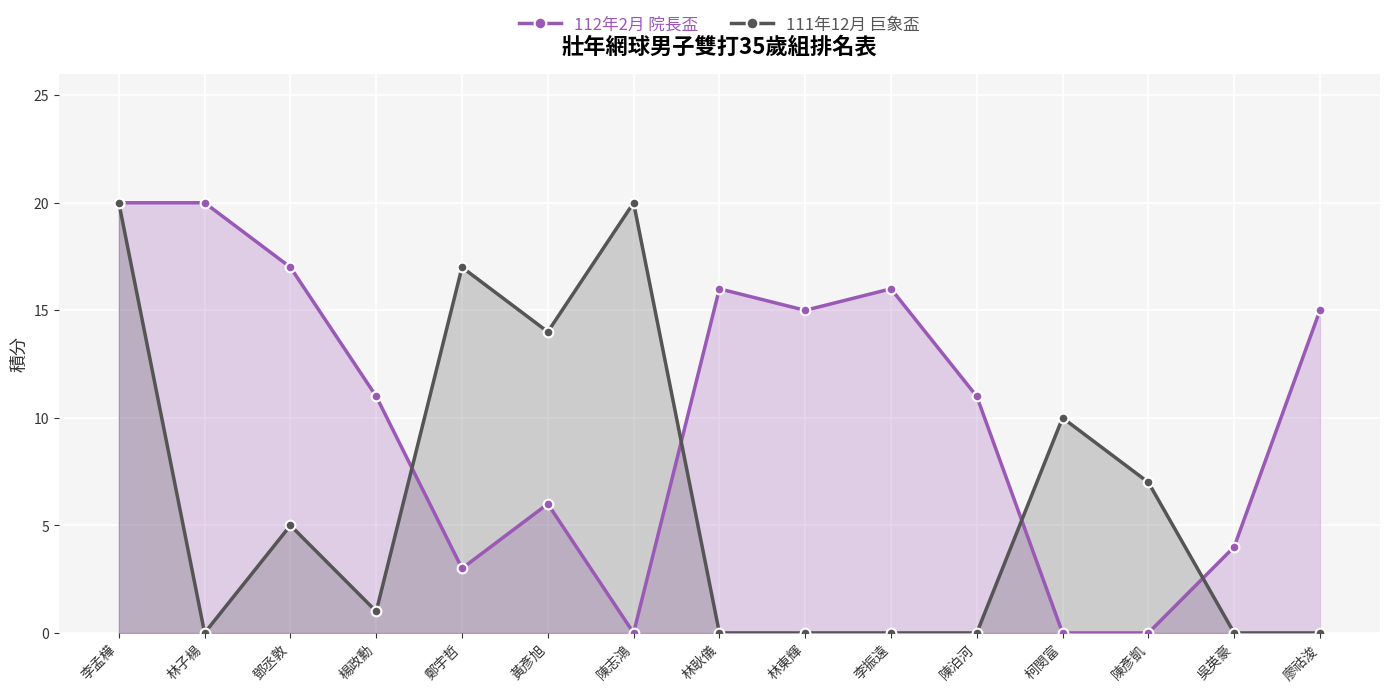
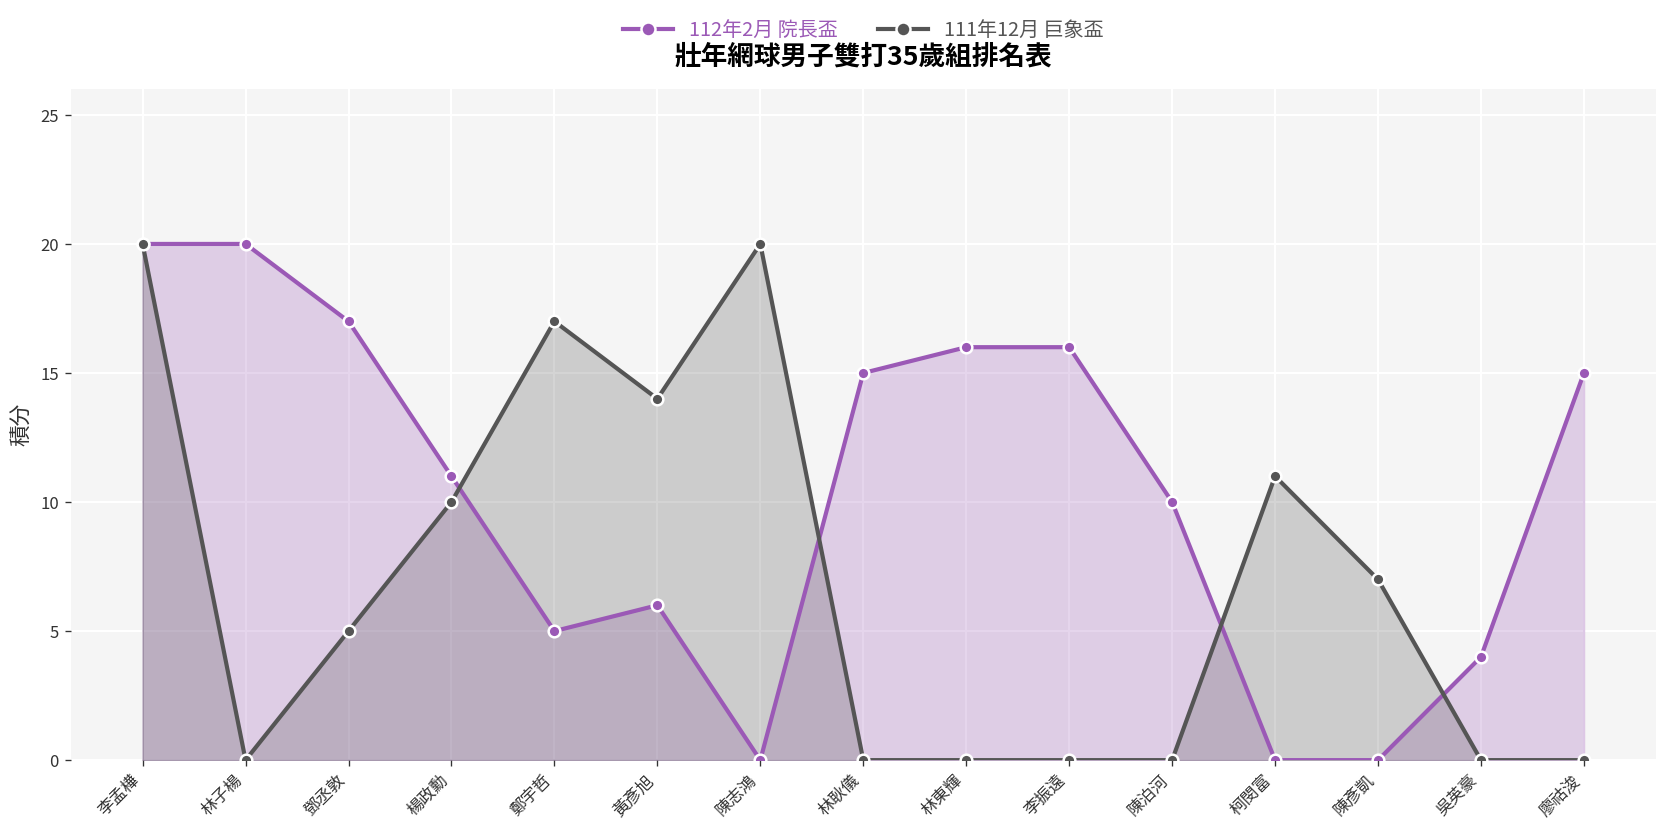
  {
    "112年2月 院長盃": {
      "林子楊": 20,
      "鄧丞敦": 17,
      "楊政勳": 11,
-     "鄭宇哲": 3,
+     "鄭宇哲": 5,
      "黃彥旭": 6,
      "陳志鴻": 0,
-     "林耿儀": 16,
-     "林東輝": 15,
+     "林耿儀": 15,
+     "林東輝": 16,
      "李振遠": 16,
-     "陳泊河": 11,
+     "陳泊河": 10,
      "柯閔富": 0,
      "陳彥凱": 0,
      "吳英豪": 4,
      "廖祜浚": 15
    },
    "111年12月 巨象盃": {
      "林子楊": 0,
      "鄧丞敦": 5,
-     "楊政勳": 1,
+     "楊政勳": 10,
      "鄭宇哲": 17,
      "黃彥旭": 14,
      "陳志鴻": 20,
      "林耿儀": 0,
      "林東輝": 0,
      "李振遠": 0,
      "陳泊河": 0,
-     "柯閔富": 10,
+     "柯閔富": 11,
      "陳彥凱": 7,
      "吳英豪": 0,
      "廖祜浚": 0
    }
  }
